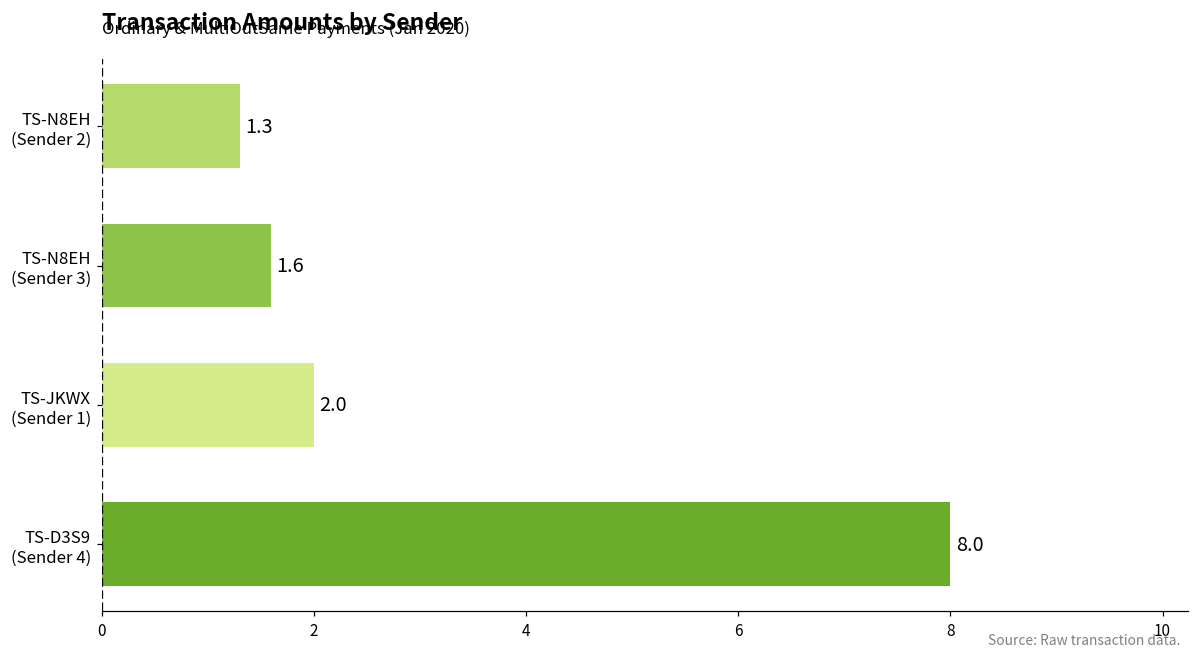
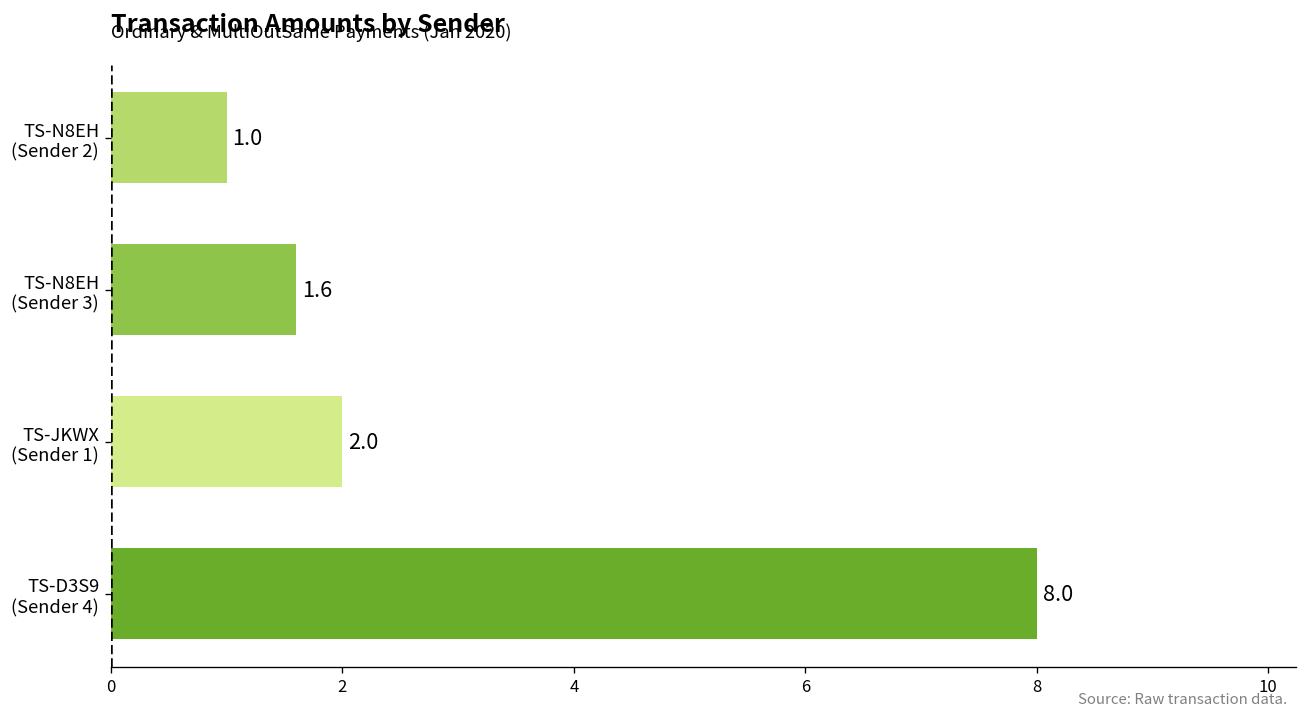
  {
-   "TS-N8EH (Sender 2)": 1.3,
+   "TS-N8EH (Sender 2)": 1.0,
    "TS-N8EH (Sender 3)": 1.6,
    "TS-JKWX (Sender 1)": 2.0,
    "TS-D3S9 (Sender 4)": 8.0
  }
